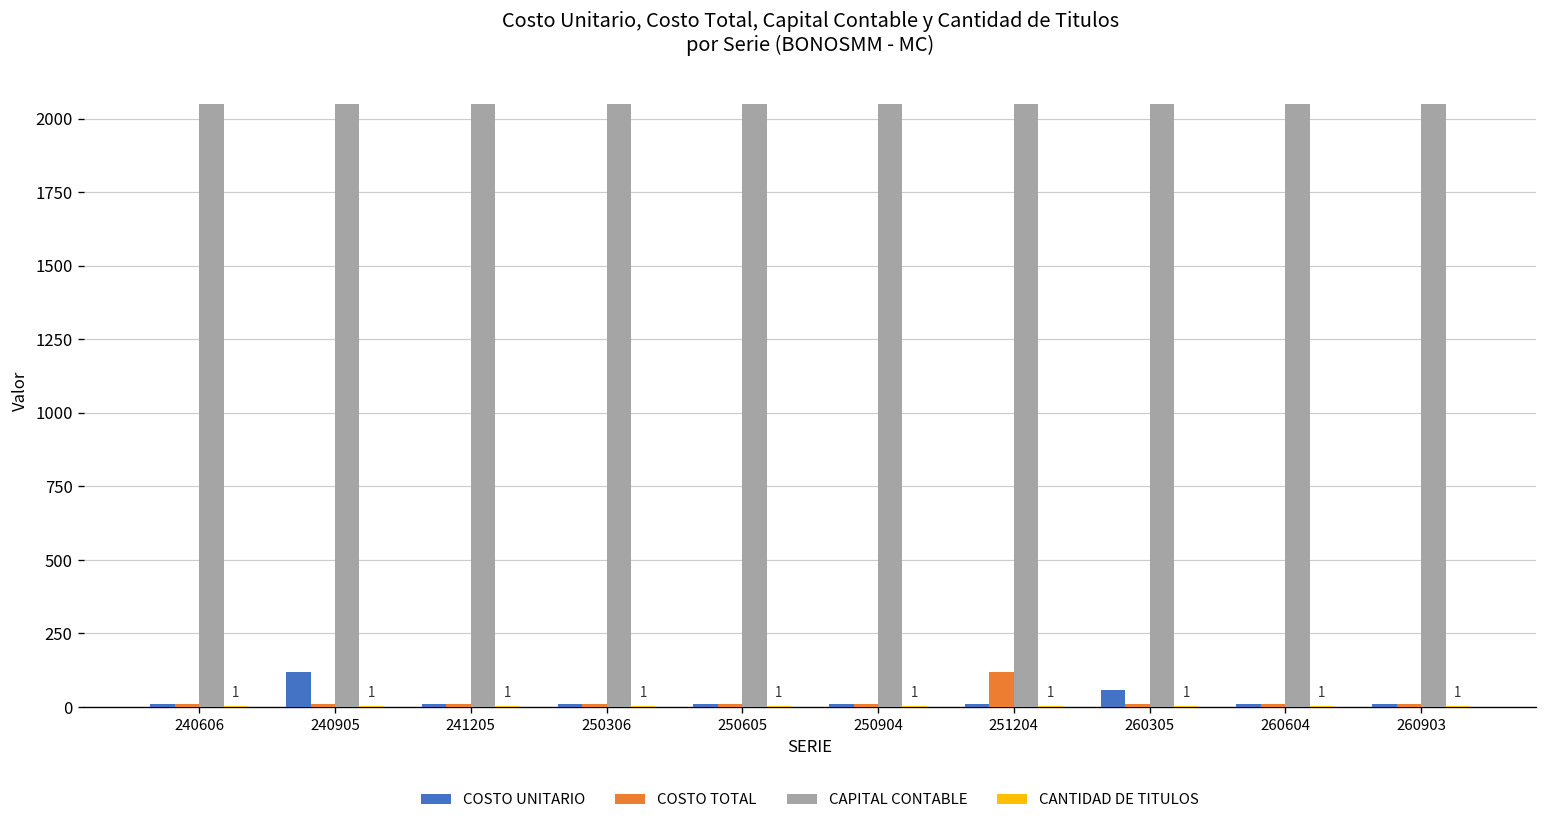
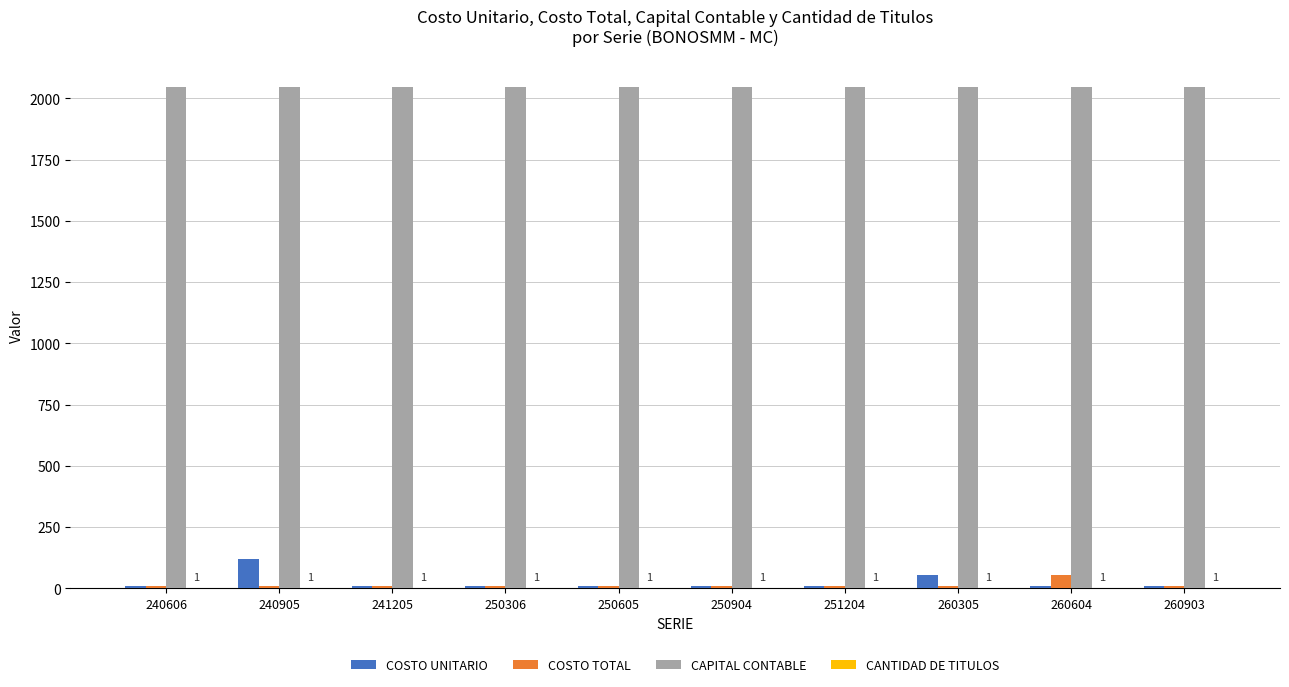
  {
    "COSTO UNITARIO": {
      "240905": 120,
      "260305": 60
    },
    "COSTO TOTAL": {
-     "251204": 120,
-     "260604": 10
+     "251204": 10,
+     "260604": 50
    },
    "CAPITAL CONTABLE": {
      "240606": 2050,
      "240905": 2050,
      "241205": 2050,
      "250306": 2050,
      "250605": 2050,
      "250904": 2050,
      "251204": 2050,
      "260305": 2050,
      "260604": 2050,
      "260903": 2050
    },
    "CANTIDAD DE TITULOS": {
      "240606": 1,
      "240905": 1,
      "241205": 1,
      "250306": 1,
      "250605": 1,
      "250904": 1,
      "251204": 1,
      "260305": 1,
      "260604": 1,
      "260903": 1
    }
  }
